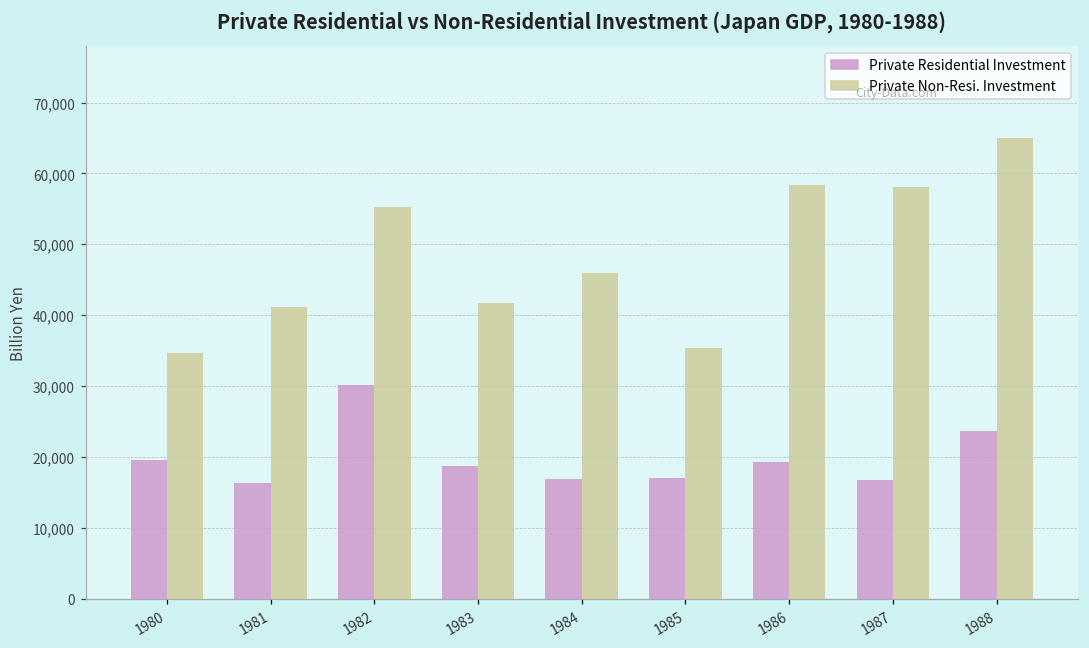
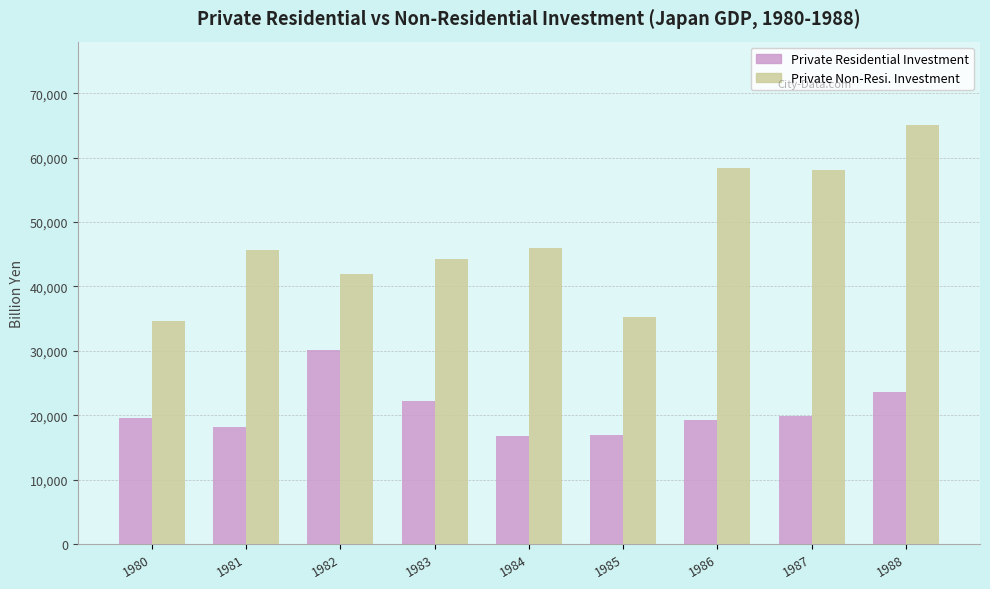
  {
    "Private Residential Investment": {
      "1980": "20,000",
-     "1981": "16,000",
+     "1981": "18,000",
      "1982": "30,000",
-     "1983": "19,000",
+     "1983": "22,000",
      "1984": "17,000",
      "1985": "17,000",
      "1986": "19,000",
-     "1987": "17,000",
+     "1987": "20,000",
      "1988": "24,000"
    },
    "Private Non-Resi. Investment": {
      "1980": "35,000",
-     "1981": "41,000",
-     "1982": "55,000",
-     "1983": "42,000",
+     "1981": "46,000",
+     "1982": "42,000",
+     "1983": "44,000",
      "1984": "46,000",
      "1985": "35,000",
      "1986": "58,000",
      "1987": "58,000",
      "1988": "65,000"
    }
  }
